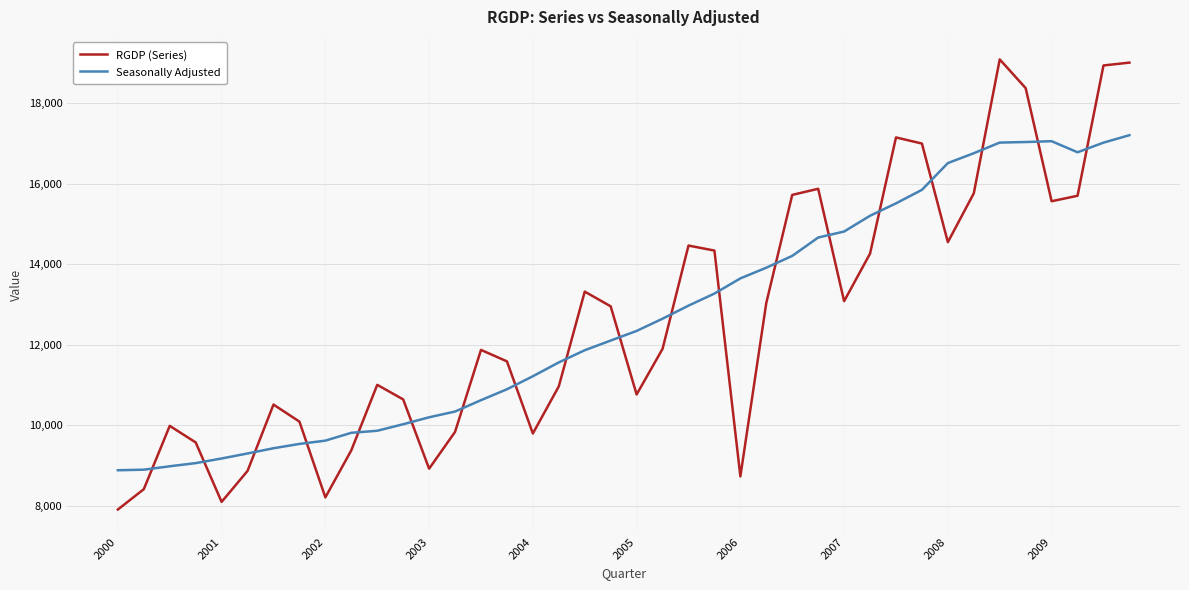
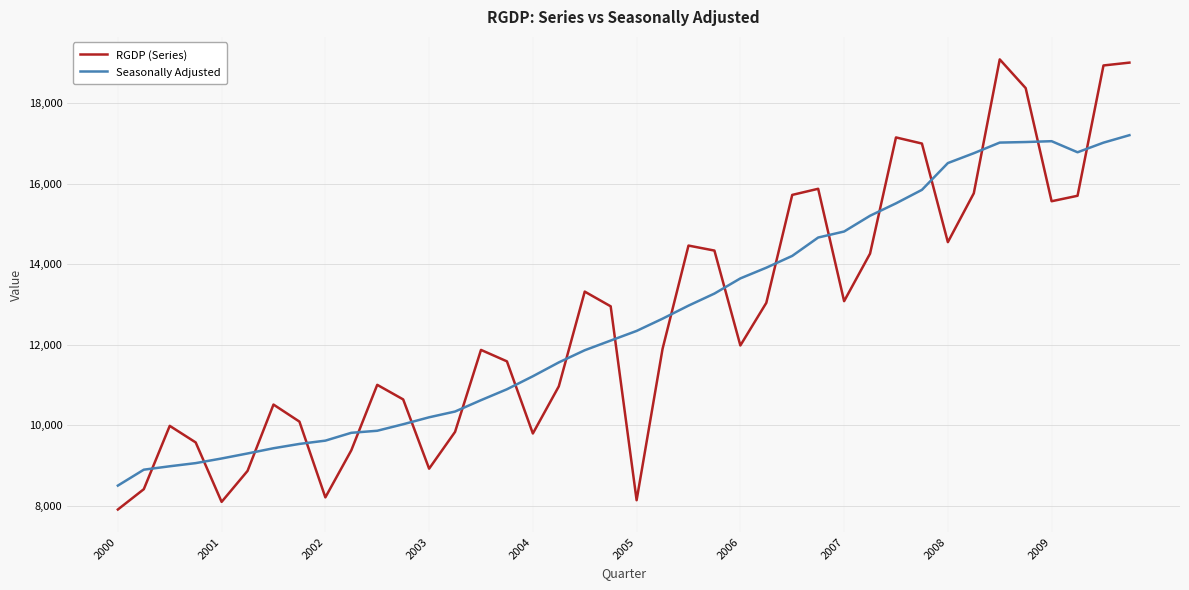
  {
    "RGDP (Series)": {
      "2000": "7,900",
      "2001": "8,100",
      "2002": "8,200",
      "2003": "8,900",
      "2004": "9,800",
-     "2005": "10,800",
-     "2006": "8,700",
+     "2005": "8,100",
+     "2006": "12,000",
      "2007": "13,100",
      "2008": "14,500",
      "2009": "15,600"
    },
    "Seasonally Adjusted": {
-     "2000": "8,900",
+     "2000": "8,500",
      "2001": "9,200",
      "2002": "9,600",
      "2003": "10,200",
      "2004": "11,200",
      "2005": "12,300",
      "2006": "13,600",
      "2007": "14,800",
      "2008": "16,500",
      "2009": "17,100"
    }
  }
